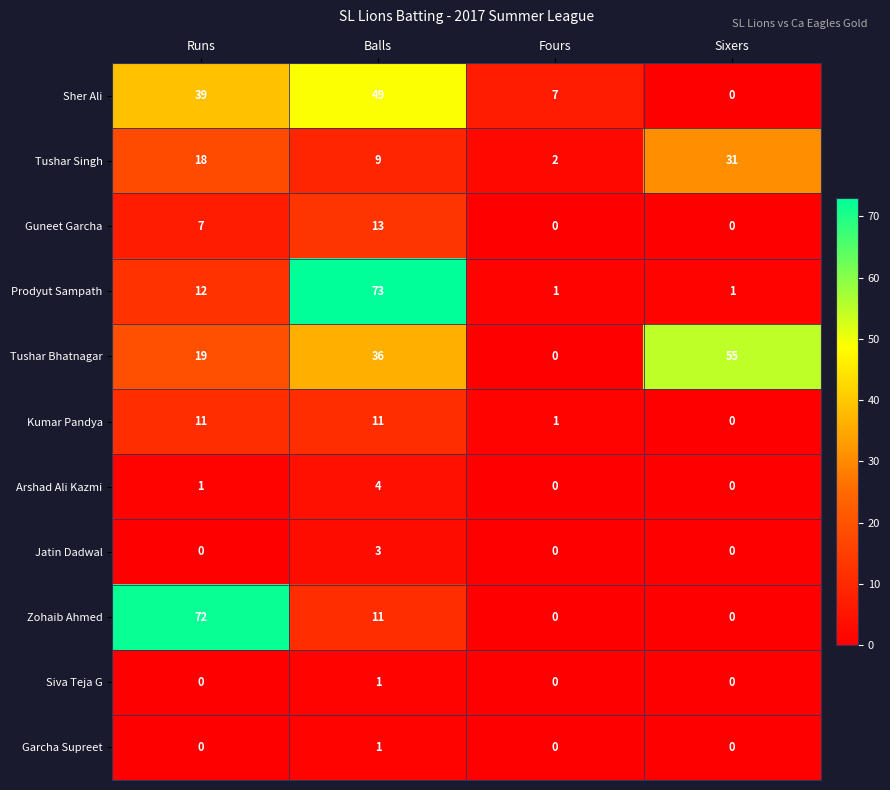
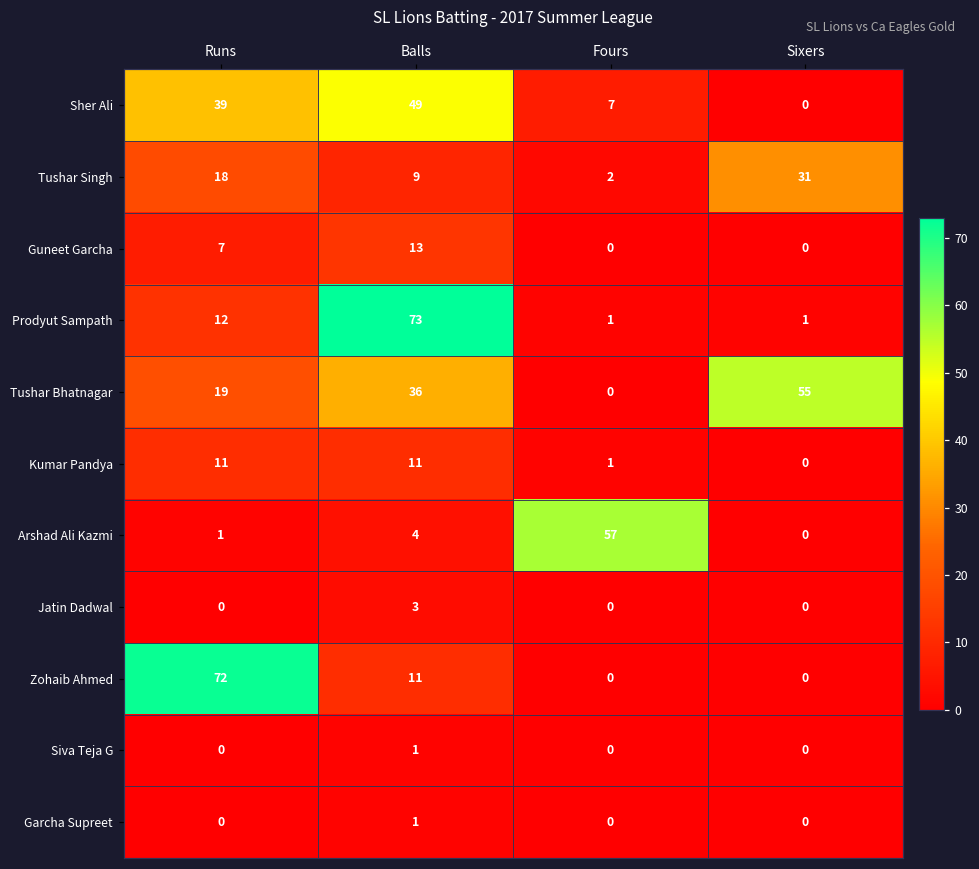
  {
    "Sher Ali": {
      "Runs": 39,
      "Balls": 49,
      "Fours": 7,
      "Sixers": 0
    },
    "Tushar Singh": {
      "Runs": 18,
      "Balls": 9,
      "Fours": 2,
      "Sixers": 31
    },
    "Guneet Garcha": {
      "Runs": 7,
      "Balls": 13,
      "Fours": 0,
      "Sixers": 0
    },
    "Prodyut Sampath": {
      "Runs": 12,
      "Balls": 73,
      "Fours": 1,
      "Sixers": 1
    },
    "Tushar Bhatnagar": {
      "Runs": 19,
      "Balls": 36,
      "Fours": 0,
      "Sixers": 55
    },
    "Kumar Pandya": {
      "Runs": 11,
      "Balls": 11,
      "Fours": 1,
      "Sixers": 0
    },
    "Arshad Ali Kazmi": {
      "Runs": 1,
      "Balls": 4,
-     "Fours": 0,
+     "Fours": 57,
      "Sixers": 0
    },
    "Jatin Dadwal": {
      "Runs": 0,
      "Balls": 3,
      "Fours": 0,
      "Sixers": 0
    },
    "Zohaib Ahmed": {
      "Runs": 72,
      "Balls": 11,
      "Fours": 0,
      "Sixers": 0
    },
    "Siva Teja G": {
      "Runs": 0,
      "Balls": 1,
      "Fours": 0,
      "Sixers": 0
    },
    "Garcha Supreet": {
      "Runs": 0,
      "Balls": 1,
      "Fours": 0,
      "Sixers": 0
    }
  }
